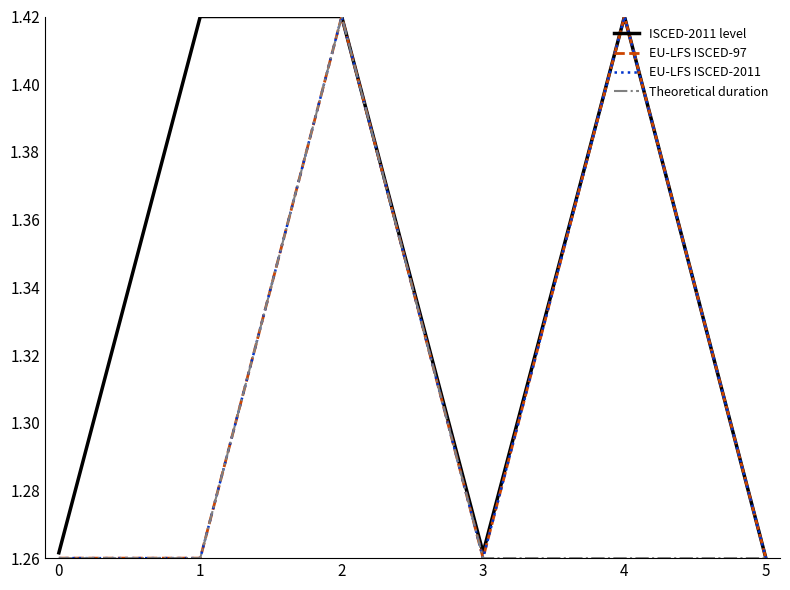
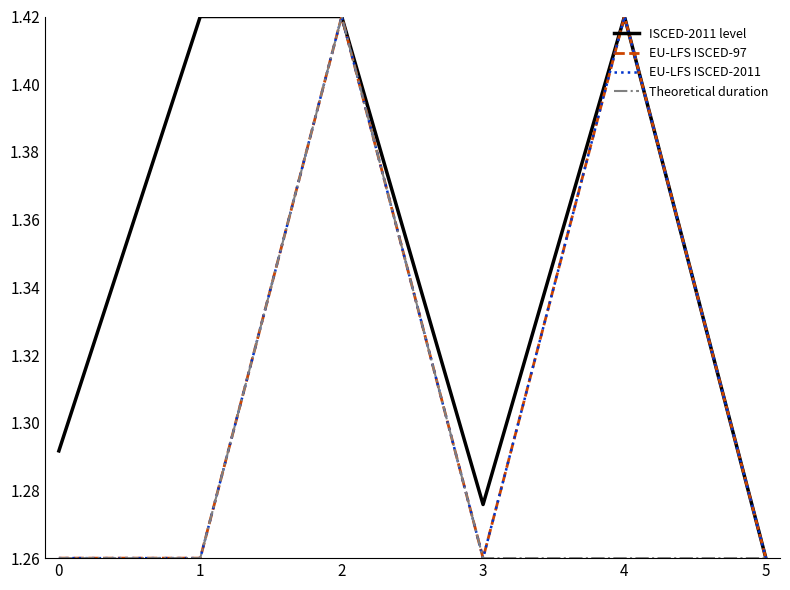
  {
    "ISCED-2011 level": {
-     "0": 1.262,
+     "0": 1.292,
      "1": 1.420,
-     "3": 1.262
+     "3": 1.276
    },
    "Theoretical duration": {
      "4": 1.260
    }
  }
